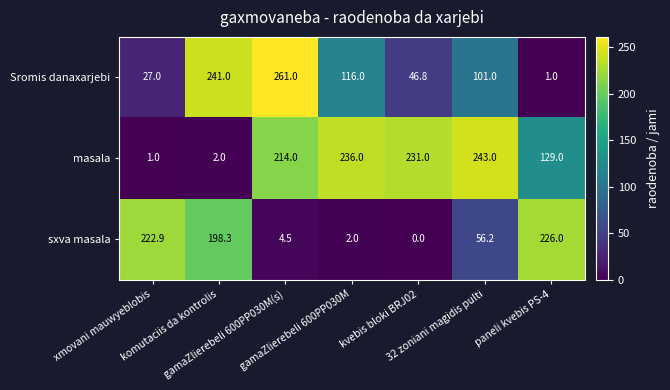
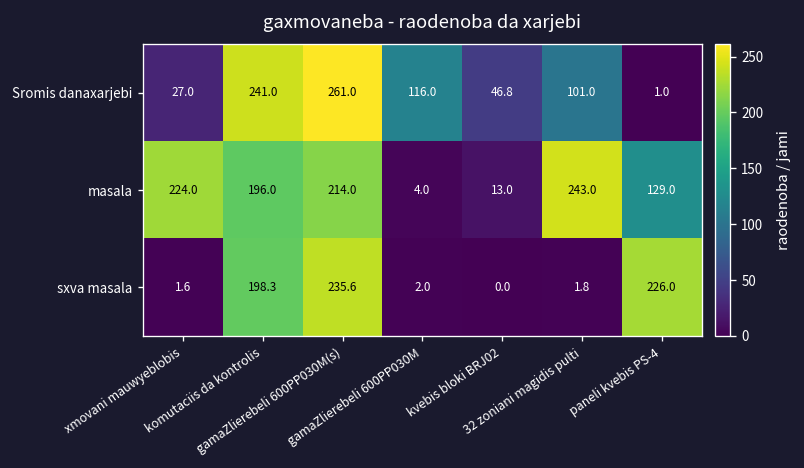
  {
    "Sromis danaxarjebi": {
      "xmovani mauwyeblobis": 27.0,
      "komutaciis da kontrolis": 241.0,
      "gamaZlierebeli 600PP030M(s)": 261.0,
      "gamaZlierebeli 600PP030M": 116.0,
      "kvebis bloki BRJ02": 46.8,
      "32 zoniani magidis pulti": 101.0,
      "paneli kvebis PS-4": 1.0
    },
    "masala": {
-     "xmovani mauwyeblobis": 1.0,
-     "komutaciis da kontrolis": 2.0,
+     "xmovani mauwyeblobis": 224.0,
+     "komutaciis da kontrolis": 196.0,
      "gamaZlierebeli 600PP030M(s)": 214.0,
-     "gamaZlierebeli 600PP030M": 236.0,
-     "kvebis bloki BRJ02": 231.0,
+     "gamaZlierebeli 600PP030M": 4.0,
+     "kvebis bloki BRJ02": 13.0,
      "32 zoniani magidis pulti": 243.0,
      "paneli kvebis PS-4": 129.0
    },
    "sxva masala": {
-     "xmovani mauwyeblobis": 222.9,
+     "xmovani mauwyeblobis": 1.6,
      "komutaciis da kontrolis": 198.3,
-     "gamaZlierebeli 600PP030M(s)": 4.5,
+     "gamaZlierebeli 600PP030M(s)": 235.6,
      "gamaZlierebeli 600PP030M": 2.0,
      "kvebis bloki BRJ02": 0.0,
-     "32 zoniani magidis pulti": 56.2,
+     "32 zoniani magidis pulti": 1.8,
      "paneli kvebis PS-4": 226.0
    }
  }
